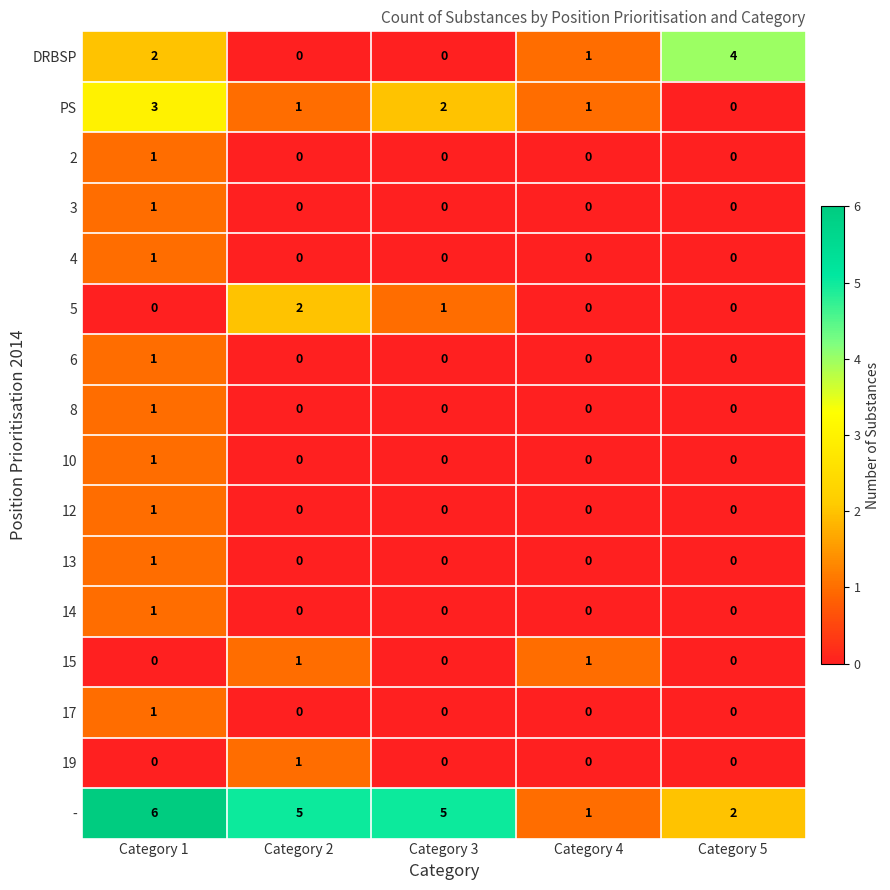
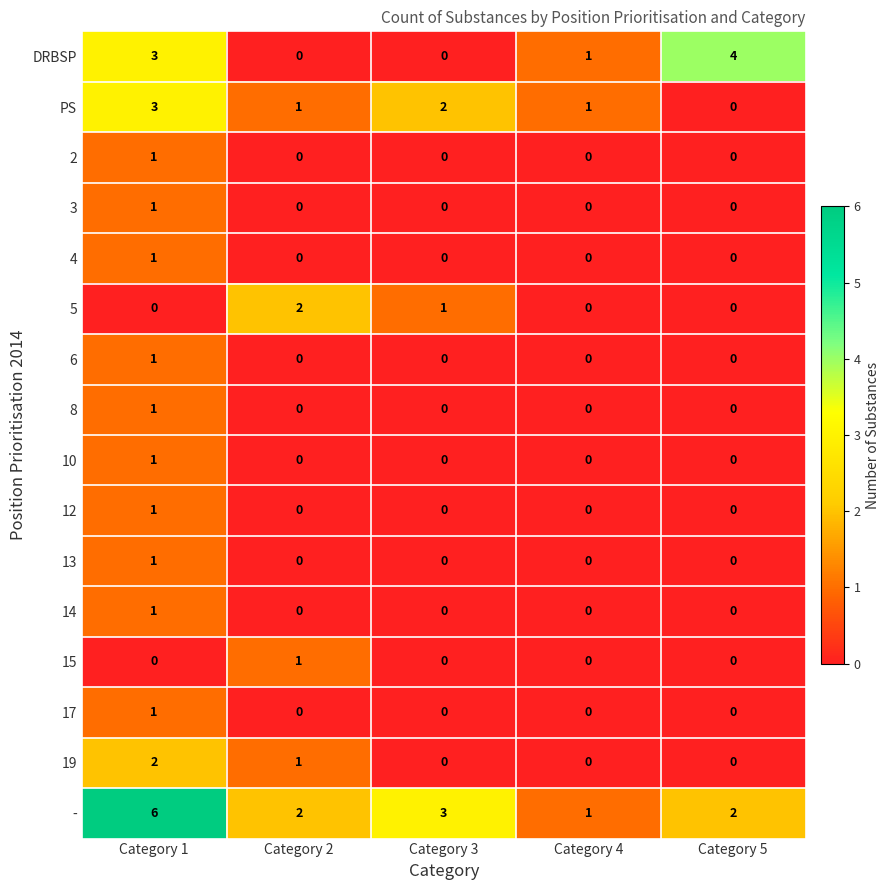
  {
    "DRBSP": {
-     "Category 1": 2,
+     "Category 1": 3,
      "Category 2": 0,
      "Category 3": 0,
      "Category 4": 1,
      "Category 5": 4
    },
    "PS": {
      "Category 1": 3,
      "Category 2": 1,
      "Category 3": 2,
      "Category 4": 1,
      "Category 5": 0
    },
    "2": {
      "Category 1": 1,
      "Category 2": 0,
      "Category 3": 0,
      "Category 4": 0,
      "Category 5": 0
    },
    "3": {
      "Category 1": 1,
      "Category 2": 0,
      "Category 3": 0,
      "Category 4": 0,
      "Category 5": 0
    },
    "4": {
      "Category 1": 1,
      "Category 2": 0,
      "Category 3": 0,
      "Category 4": 0,
      "Category 5": 0
    },
    "5": {
      "Category 1": 0,
      "Category 2": 2,
      "Category 3": 1,
      "Category 4": 0,
      "Category 5": 0
    },
    "6": {
      "Category 1": 1,
      "Category 2": 0,
      "Category 3": 0,
      "Category 4": 0,
      "Category 5": 0
    },
    "8": {
      "Category 1": 1,
      "Category 2": 0,
      "Category 3": 0,
      "Category 4": 0,
      "Category 5": 0
    },
    "10": {
      "Category 1": 1,
      "Category 2": 0,
      "Category 3": 0,
      "Category 4": 0,
      "Category 5": 0
    },
    "12": {
      "Category 1": 1,
      "Category 2": 0,
      "Category 3": 0,
      "Category 4": 0,
      "Category 5": 0
    },
    "13": {
      "Category 1": 1,
      "Category 2": 0,
      "Category 3": 0,
      "Category 4": 0,
      "Category 5": 0
    },
    "14": {
      "Category 1": 1,
      "Category 2": 0,
      "Category 3": 0,
      "Category 4": 0,
      "Category 5": 0
    },
    "15": {
      "Category 1": 0,
      "Category 2": 1,
      "Category 3": 0,
-     "Category 4": 1,
+     "Category 4": 0,
      "Category 5": 0
    },
    "17": {
      "Category 1": 1,
      "Category 2": 0,
      "Category 3": 0,
      "Category 4": 0,
      "Category 5": 0
    },
    "19": {
-     "Category 1": 0,
+     "Category 1": 2,
      "Category 2": 1,
      "Category 3": 0,
      "Category 4": 0,
      "Category 5": 0
    },
    "-": {
      "Category 1": 6,
-     "Category 2": 5,
-     "Category 3": 5,
+     "Category 2": 2,
+     "Category 3": 3,
      "Category 4": 1,
      "Category 5": 2
    }
  }
